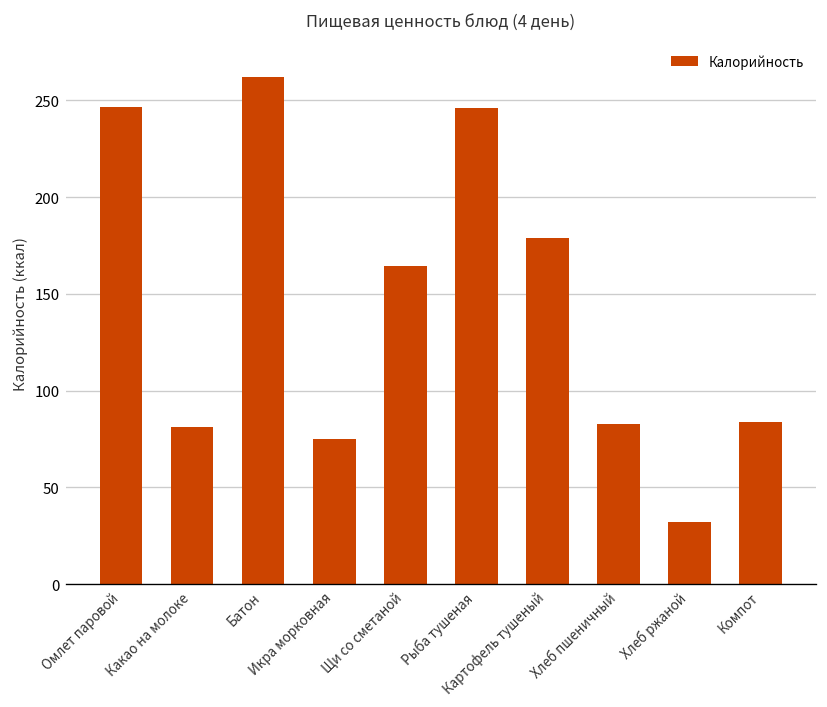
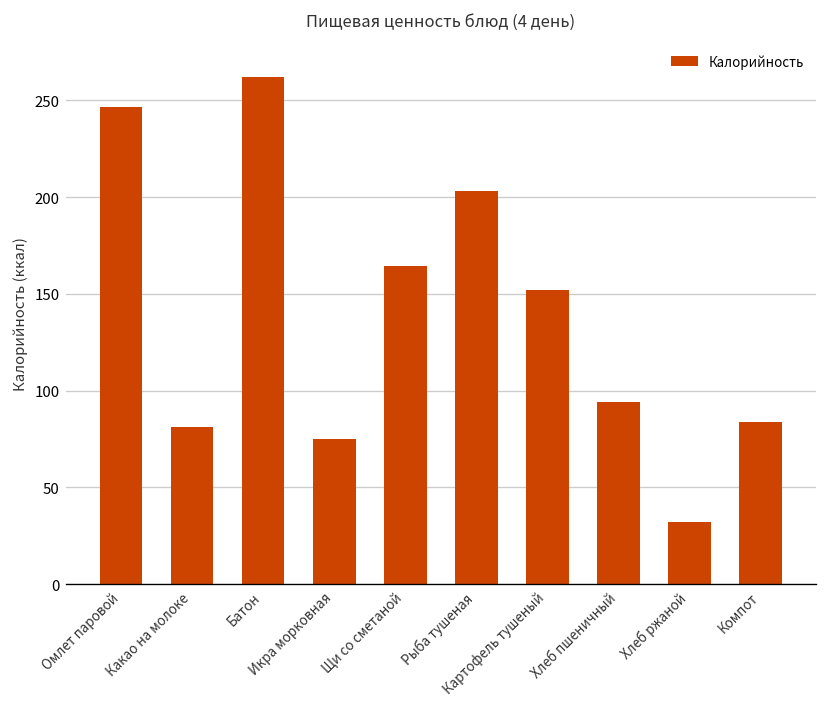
  {
    "Омлет паровой": 247,
    "Какао на молоке": 81,
    "Батон": 262,
    "Икра морковная": 75,
    "Щи со сметаной": 165,
-   "Рыба тушеная": 246,
-   "Картофель тушеный": 179,
-   "Хлеб пшеничный": 83,
+   "Рыба тушеная": 203,
+   "Картофель тушеный": 152,
+   "Хлеб пшеничный": 94,
    "Хлеб ржаной": 32,
    "Компот": 84
  }
